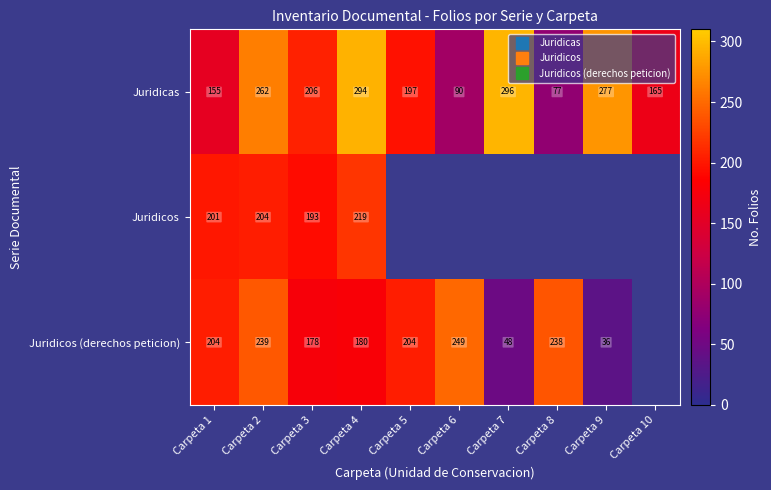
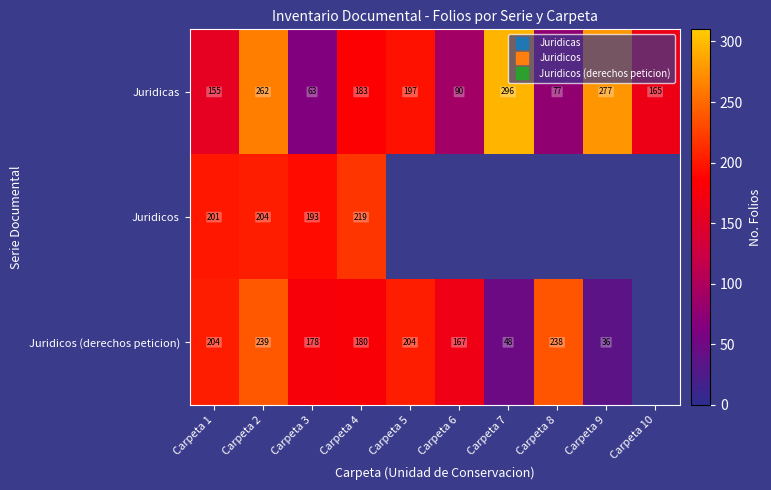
  {
    "Juridicas": {
-     "Carpeta 3": 206,
-     "Carpeta 4": 294
+     "Carpeta 3": 63,
+     "Carpeta 4": 183
    },
    "Juridicos (derechos peticion)": {
-     "Carpeta 6": 249
+     "Carpeta 6": 167
    }
  }
